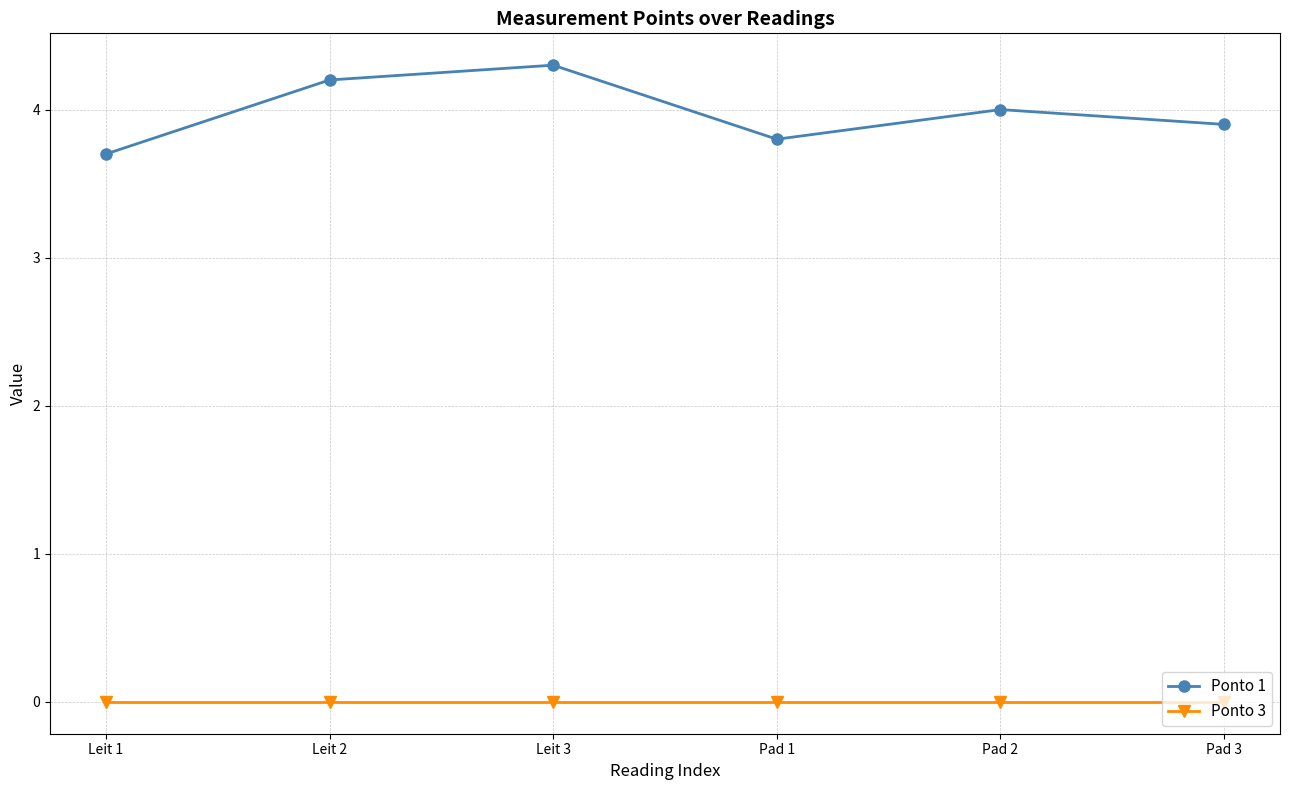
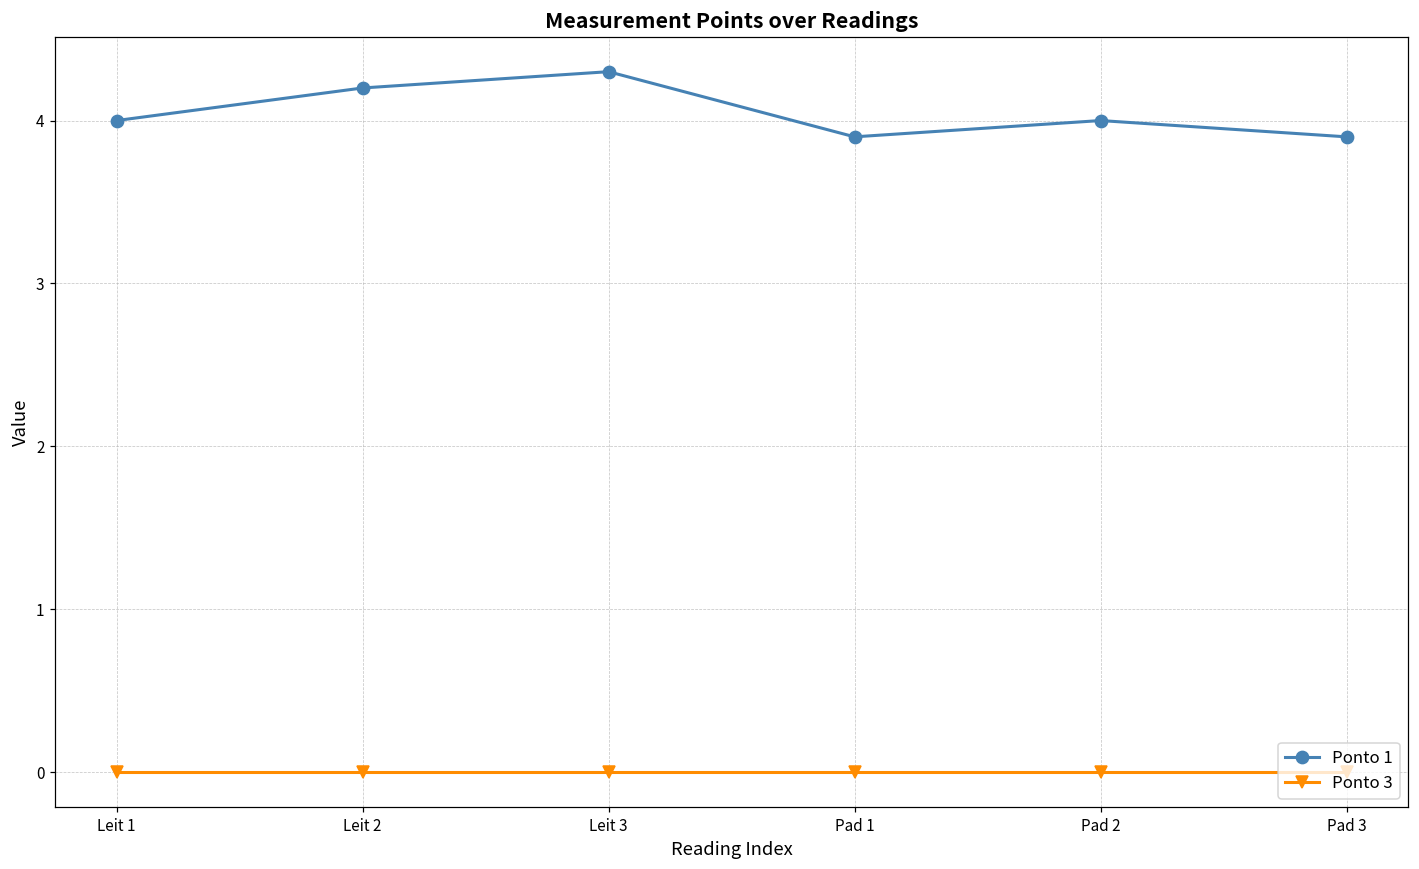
  {
    "Ponto 1": {
-     "Leit 1": 3.7,
+     "Leit 1": 4.0,
      "Leit 2": 4.2,
      "Leit 3": 4.3,
-     "Pad 1": 3.8,
+     "Pad 1": 3.9,
      "Pad 2": 4.0,
      "Pad 3": 3.9
    },
    "Ponto 3": {
      "Leit 1": 0.0,
      "Leit 2": 0.0,
      "Leit 3": 0.0,
      "Pad 1": 0.0,
      "Pad 2": 0.0
    }
  }
